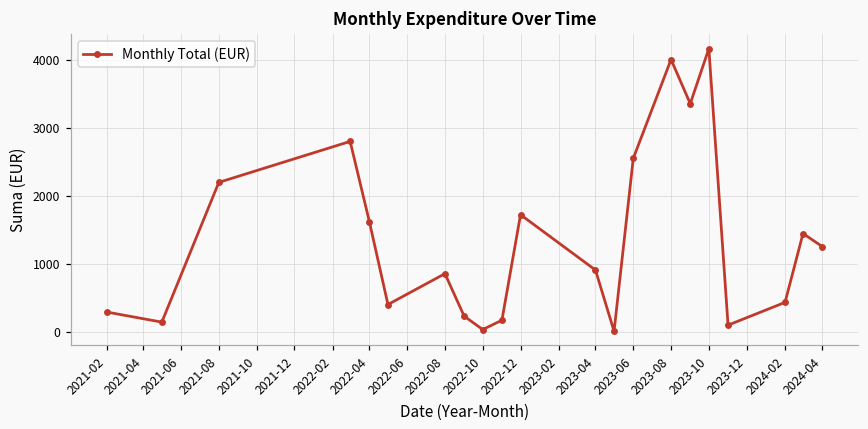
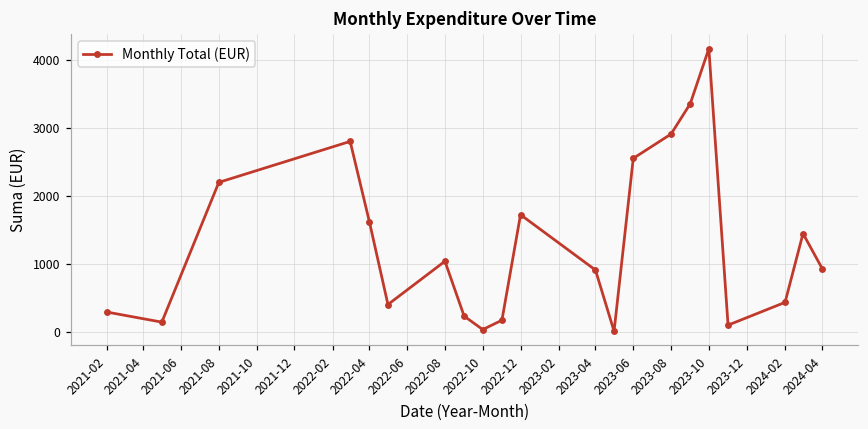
  {
    "2021-02": 300,
    "2021-08": 2200,
    "2022-04": 1600,
-   "2022-08": 900,
+   "2022-08": 1000,
    "2022-10": 0,
    "2022-12": 1700,
    "2023-04": 900,
    "2023-06": 2600,
-   "2023-08": 4000,
+   "2023-08": 2900,
    "2023-10": 4200,
    "2024-02": 400,
-   "2024-04": 1300
+   "2024-04": 900
  }
